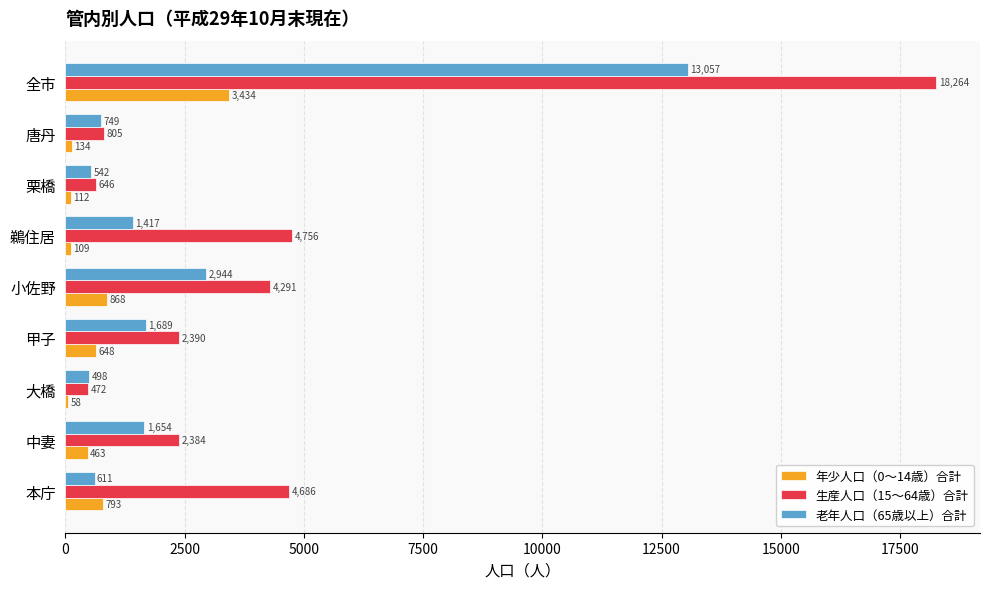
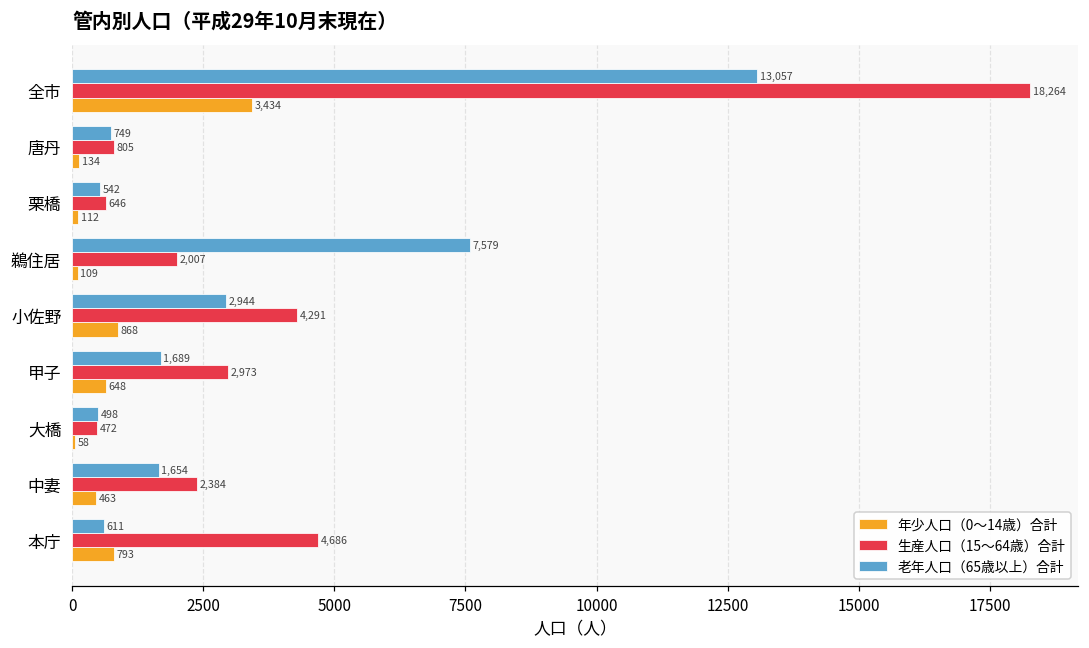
  {
    "年少人口（0～14歳）合計": {
      "全市": "3,434",
      "唐丹": "134",
      "栗橋": "112",
      "鵜住居": "109",
      "小佐野": "868",
      "甲子": "648",
      "大橋": "58",
      "中妻": "463",
      "本庁": "793"
    },
    "生産人口（15～64歳）合計": {
      "全市": "18,264",
      "唐丹": "805",
      "栗橋": "646",
-     "鵜住居": "4,756",
+     "鵜住居": "2,007",
      "小佐野": "4,291",
-     "甲子": "2,390",
+     "甲子": "2,973",
      "大橋": "472",
      "中妻": "2,384",
      "本庁": "4,686"
    },
    "老年人口（65歳以上）合計": {
      "全市": "13,057",
      "唐丹": "749",
      "栗橋": "542",
-     "鵜住居": "1,417",
+     "鵜住居": "7,579",
      "小佐野": "2,944",
      "甲子": "1,689",
      "大橋": "498",
      "中妻": "1,654",
      "本庁": "611"
    }
  }
